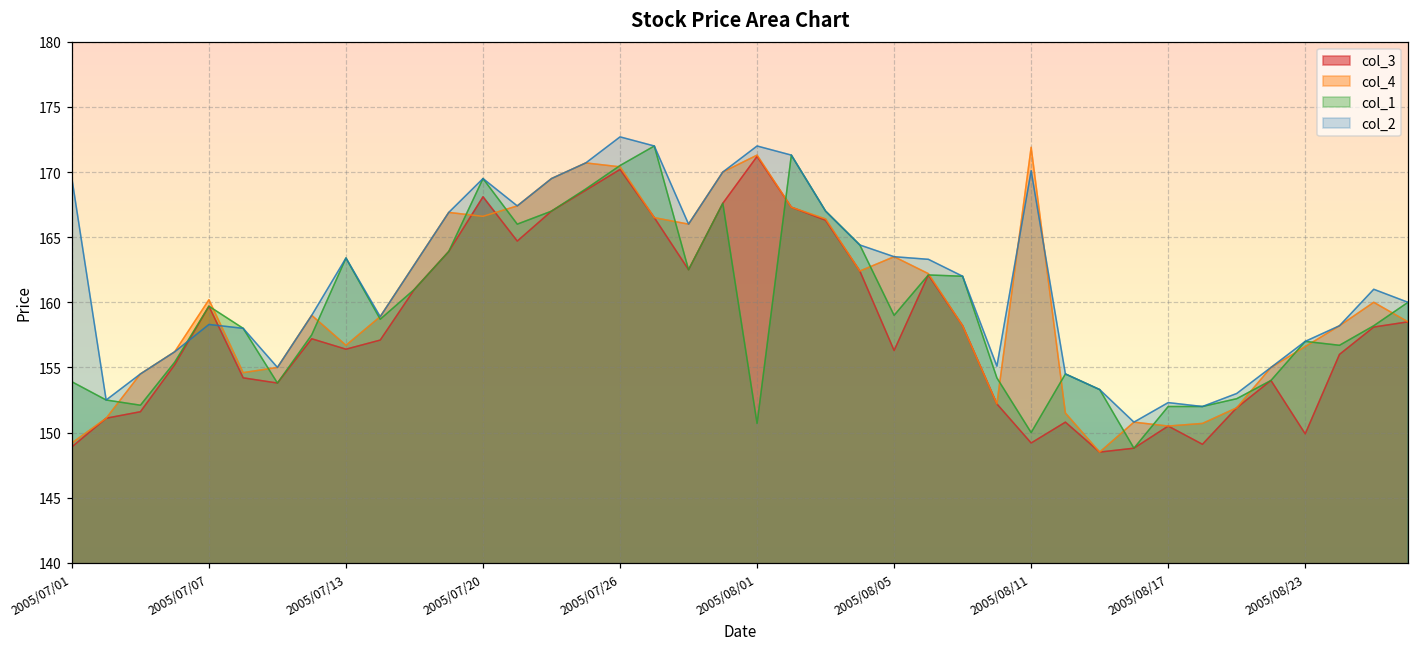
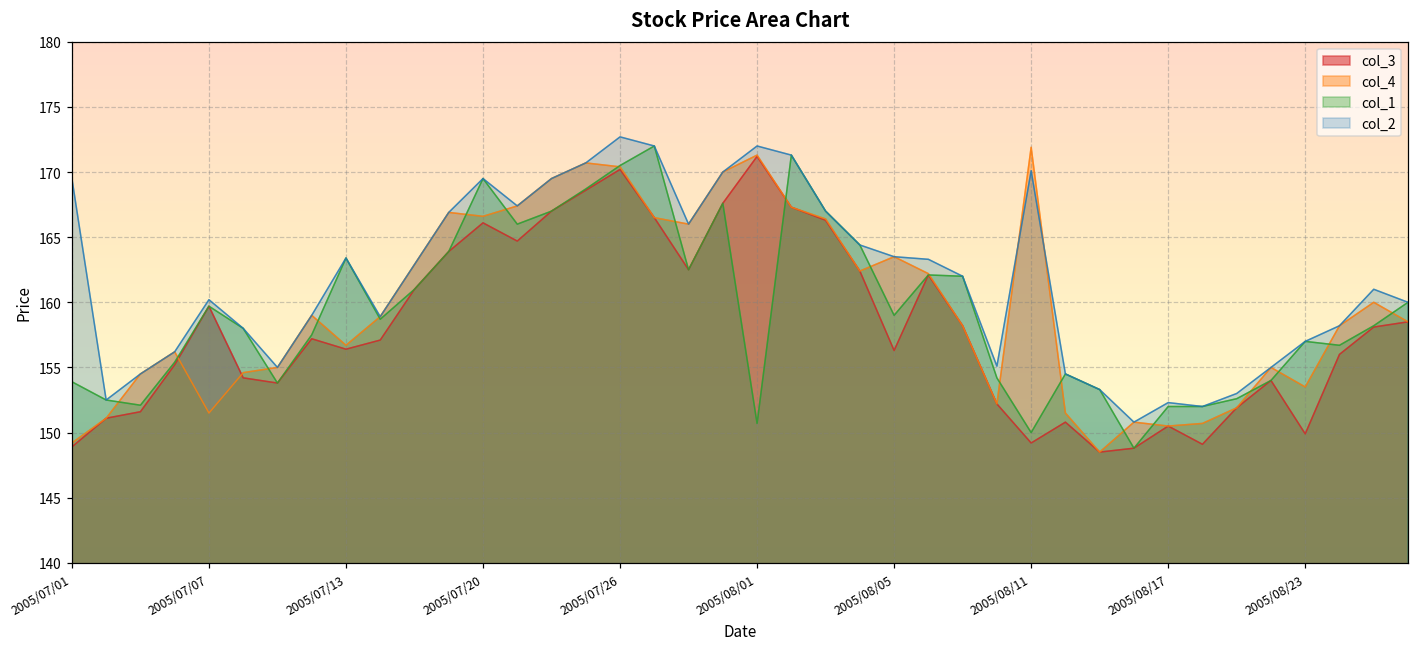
  {
    "col_3": {
      "2005/07/01": 148.9,
      "2005/07/13": 156.4,
-     "2005/07/20": 168.1,
+     "2005/07/20": 166.1,
      "2005/08/05": 156.3,
      "2005/08/11": 149.2,
      "2005/08/23": 149.9
    },
    "col_4": {
      "2005/07/01": 149.2,
-     "2005/07/07": 160.2,
+     "2005/07/07": 151.5,
      "2005/07/13": 156.7,
      "2005/07/20": 166.6,
      "2005/08/11": 171.9,
-     "2005/08/23": 156.6
+     "2005/08/23": 153.5
    },
    "col_1": {
      "2005/07/01": 153.9,
      "2005/08/01": 150.7,
      "2005/08/05": 159.0,
      "2005/08/11": 150.0,
      "2005/08/17": 152.0
    },
    "col_2": {
      "2005/07/01": 169.5,
-     "2005/07/07": 158.3,
+     "2005/07/07": 160.2,
      "2005/07/26": 172.7,
      "2005/08/01": 172.0,
      "2005/08/11": 170.1,
      "2005/08/17": 152.3
    }
  }
